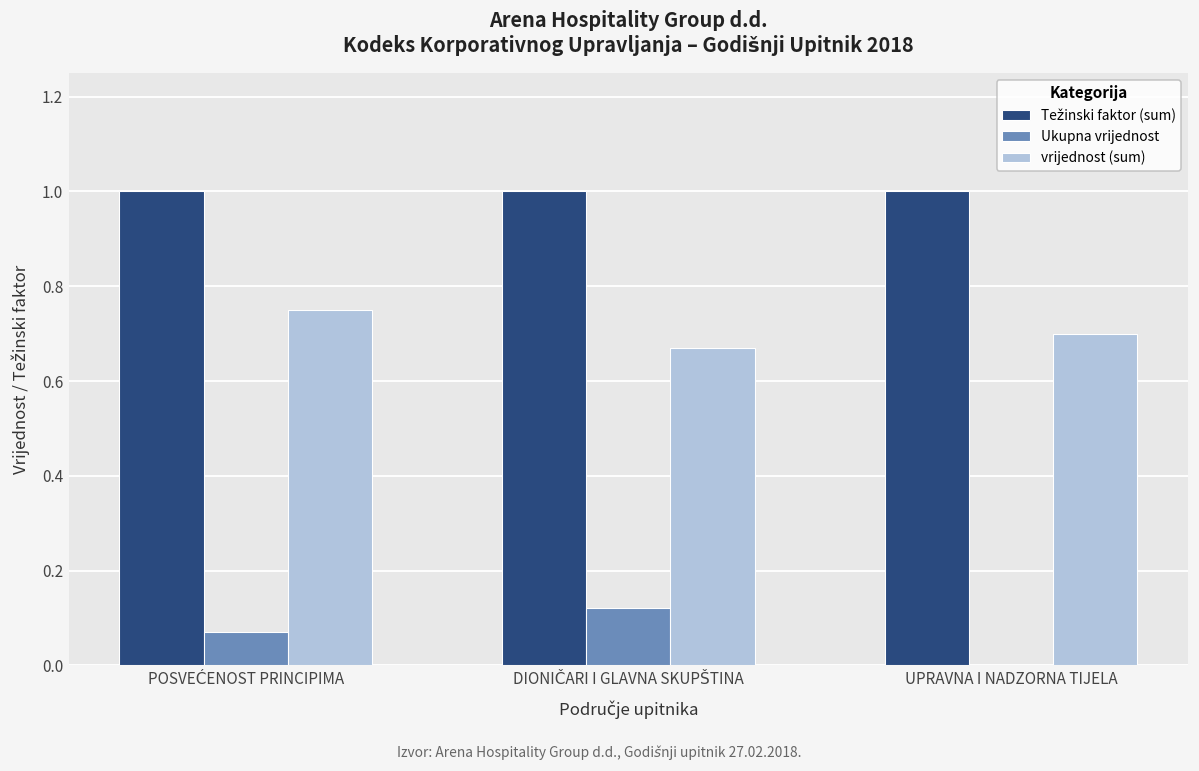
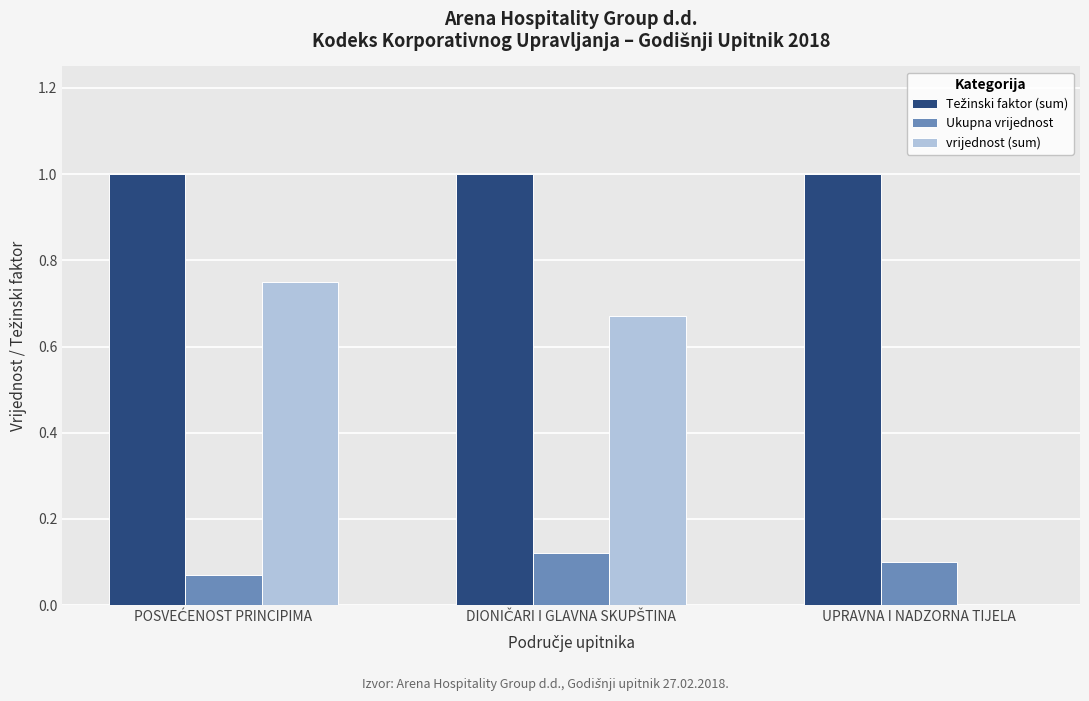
  {
    "Težinski faktor (sum)": {
      "POSVEĆENOST PRINCIPIMA": 1.0,
      "DIONIČARI I GLAVNA SKUPŠTINA": 1.0,
      "UPRAVNA I NADZORNA TIJELA": 1.0
    },
    "Ukupna vrijednost": {
      "POSVEĆENOST PRINCIPIMA": 0.07,
      "DIONIČARI I GLAVNA SKUPŠTINA": 0.12,
-     "UPRAVNA I NADZORNA TIJELA": 0.0
+     "UPRAVNA I NADZORNA TIJELA": 0.1
    },
    "vrijednost (sum)": {
      "POSVEĆENOST PRINCIPIMA": 0.75,
      "DIONIČARI I GLAVNA SKUPŠTINA": 0.67,
-     "UPRAVNA I NADZORNA TIJELA": 0.7
+     "UPRAVNA I NADZORNA TIJELA": 0.0
    }
  }
